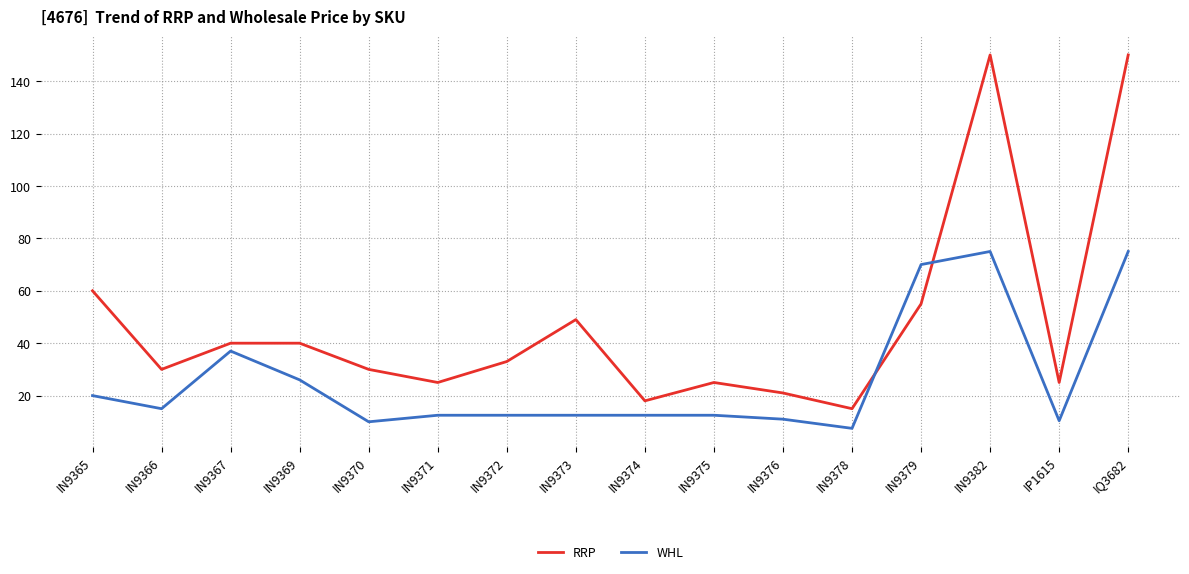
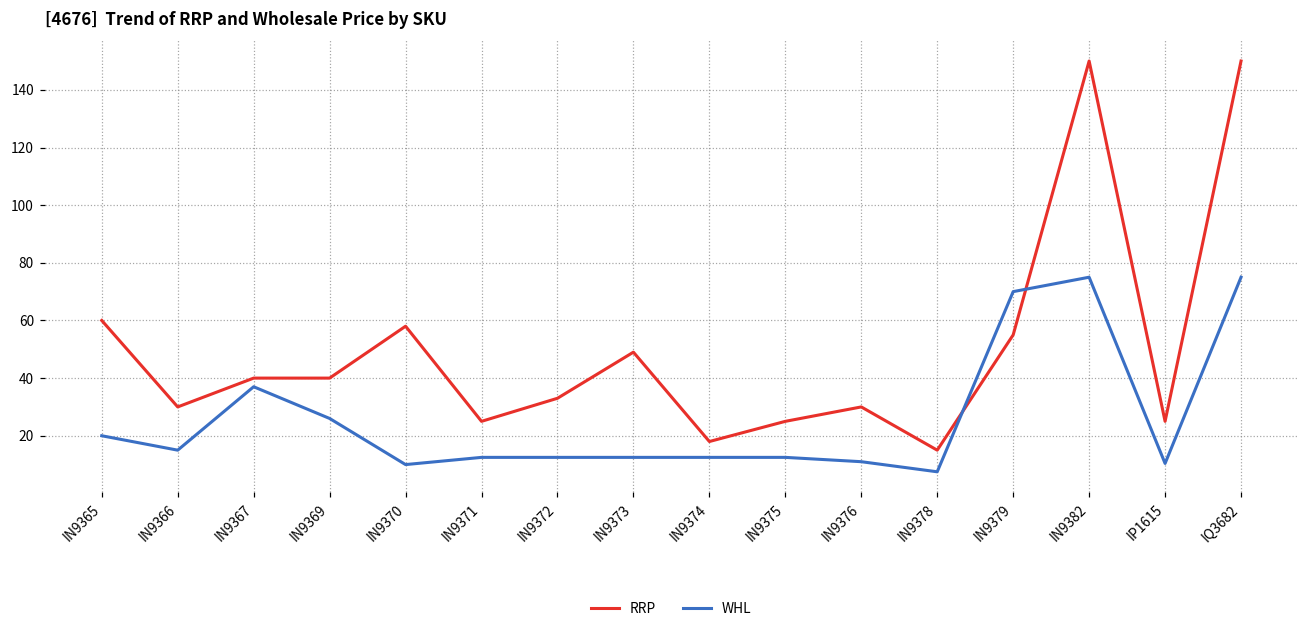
  {
    "RRP": {
      "IN9365": 60,
      "IN9366": 30,
      "IN9367": 40,
      "IN9369": 40,
-     "IN9370": 30,
+     "IN9370": 58,
      "IN9371": 25,
      "IN9372": 33,
      "IN9373": 49,
      "IN9374": 18,
      "IN9375": 25,
-     "IN9376": 21,
+     "IN9376": 30,
      "IN9378": 15,
      "IN9379": 55,
      "IN9382": 150,
      "IP1615": 25,
      "IQ3682": 150
    },
    "WHL": {
      "IN9365": 20,
      "IN9366": 15,
      "IN9367": 37,
      "IN9369": 26,
      "IN9370": 10,
      "IN9371": 13,
      "IN9372": 13,
      "IN9373": 13,
      "IN9374": 13,
      "IN9375": 13,
      "IN9376": 11,
      "IN9378": 8,
      "IN9379": 70,
      "IN9382": 75,
      "IP1615": 10,
      "IQ3682": 75
    }
  }
